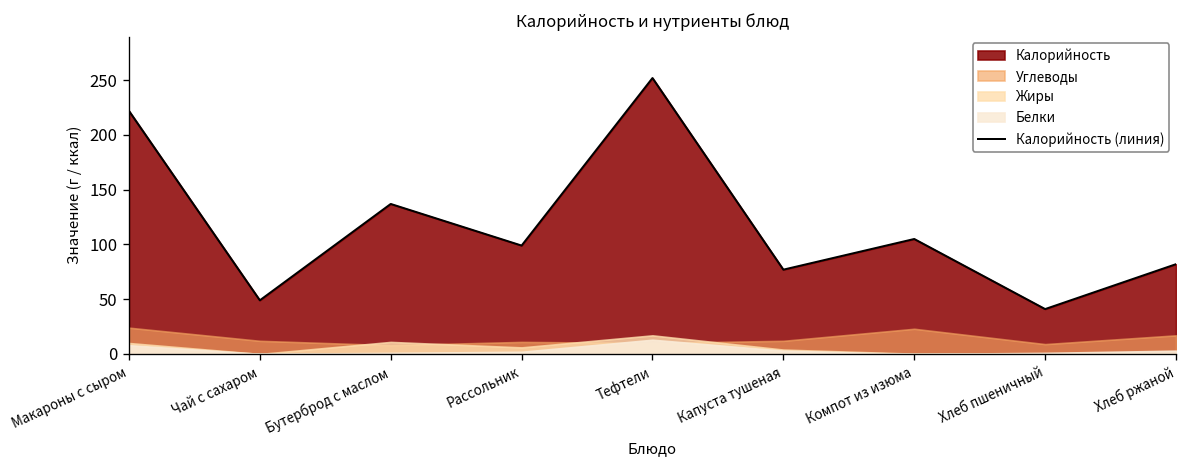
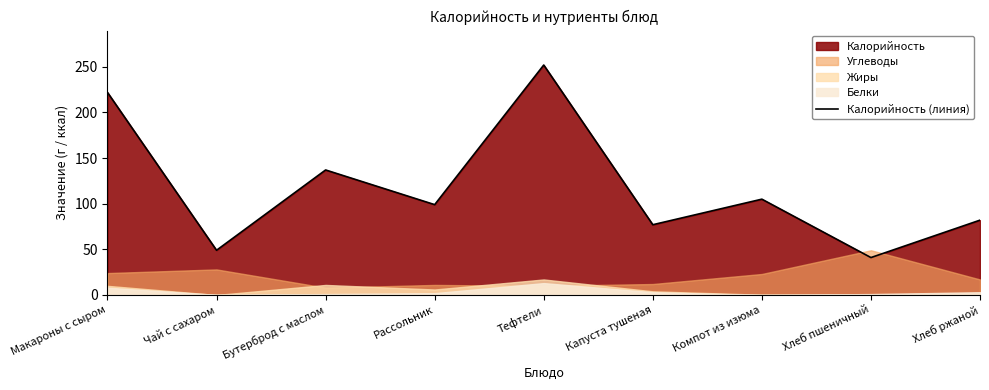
  {
    "Калорийность": {
      "Макароны с сыром": 220,
      "Чай с сахаром": 50,
      "Бутерброд с маслом": 140,
      "Рассольник": 100,
      "Тефтели": 250,
      "Капуста тушеная": 80,
      "Компот из изюма": 110,
      "Хлеб пшеничный": 40,
      "Хлеб ржаной": 80
    },
    "Углеводы": {
      "Макароны с сыром": 20,
-     "Чай с сахаром": 10,
+     "Чай с сахаром": 30,
      "Бутерброд с маслом": 10,
      "Рассольник": 10,
      "Тефтели": 10,
      "Капуста тушеная": 10,
      "Компот из изюма": 20,
-     "Хлеб пшеничный": 10,
+     "Хлеб пшеничный": 50,
      "Хлеб ржаной": 20
    }
  }
